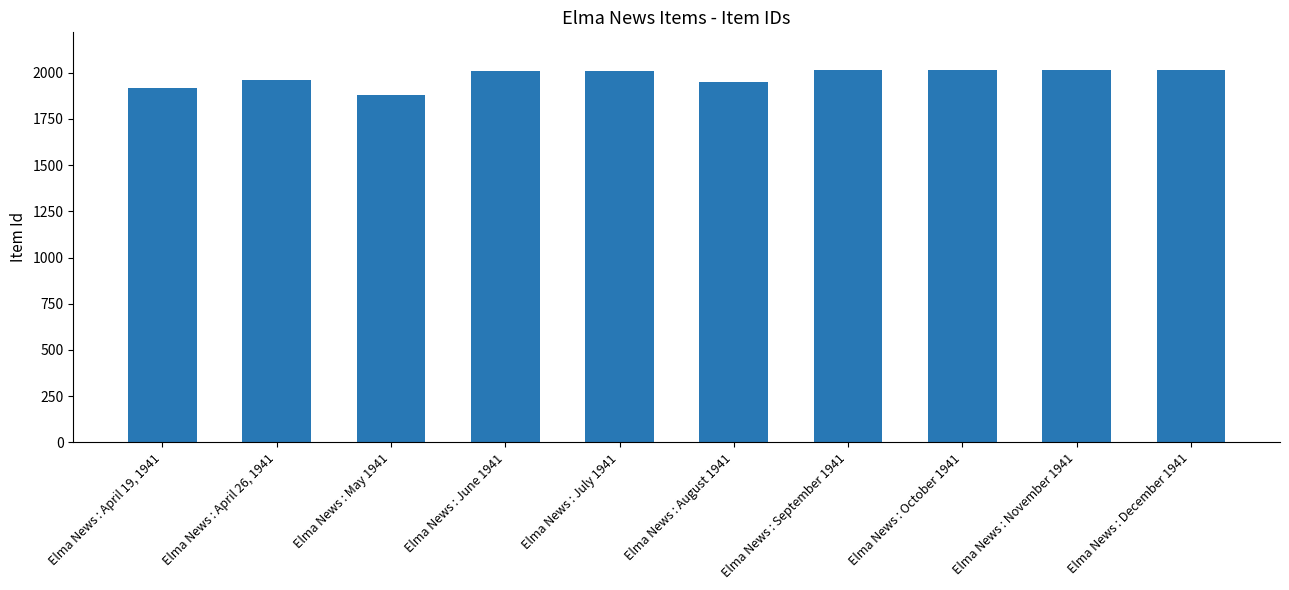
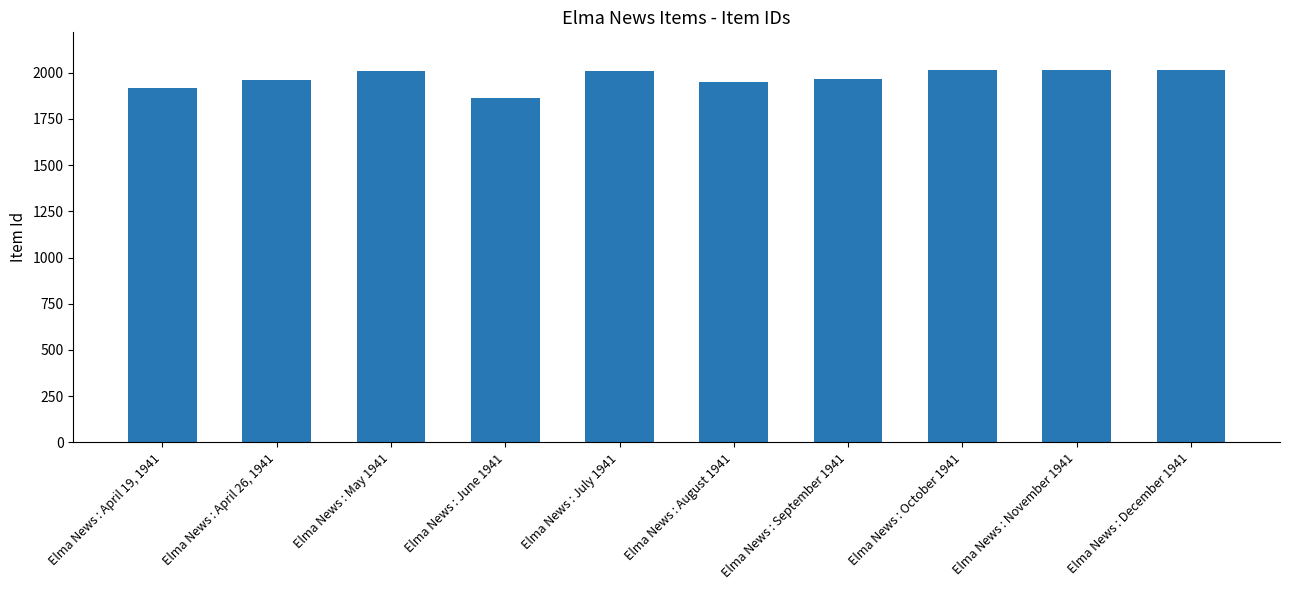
  {
    "Elma News : April 19, 1941": 1920,
    "Elma News : April 26, 1941": 1960,
-   "Elma News : May 1941": 1880,
-   "Elma News : June 1941": 2010,
+   "Elma News : May 1941": 2010,
+   "Elma News : June 1941": 1860,
    "Elma News : July 1941": 2010,
    "Elma News : August 1941": 1950,
-   "Elma News : September 1941": 2010,
+   "Elma News : September 1941": 1970,
    "Elma News : October 1941": 2020,
    "Elma News : November 1941": 2020,
    "Elma News : December 1941": 2020
  }
